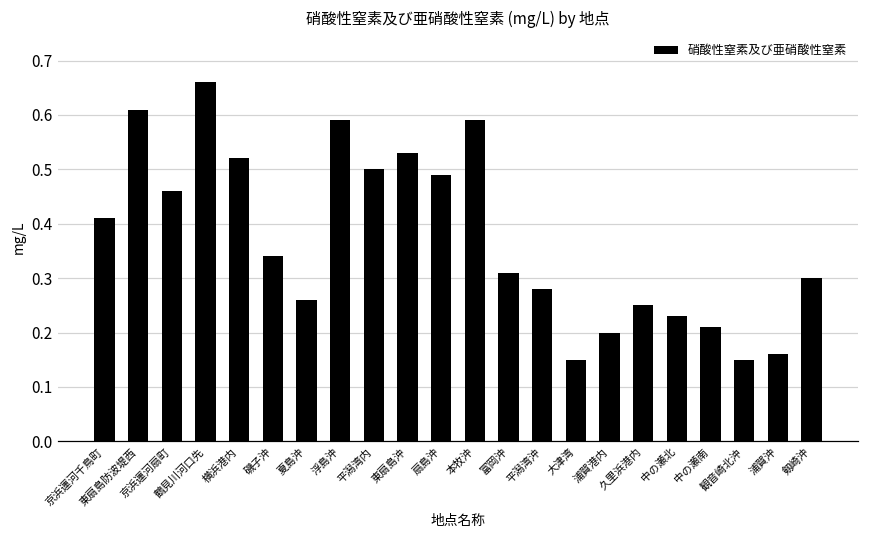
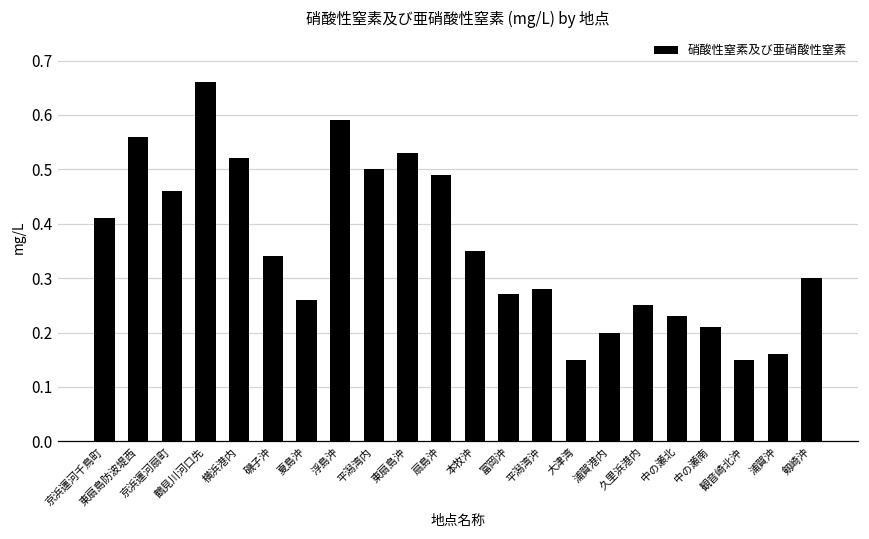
  {
    "京浜運河千鳥町": 0.41,
-   "東扇島防波堤西": 0.61,
+   "東扇島防波堤西": 0.56,
    "京浜運河扇町": 0.46,
    "鶴見川河口先": 0.66,
    "横浜港内": 0.52,
    "磯子沖": 0.34,
    "夏島沖": 0.26,
    "浮島沖": 0.59,
    "平潟湾内": 0.50,
    "東扇島沖": 0.53,
    "扇島沖": 0.49,
-   "本牧沖": 0.59,
-   "富岡沖": 0.31,
+   "本牧沖": 0.35,
+   "富岡沖": 0.27,
    "平潟湾沖": 0.28,
    "大津湾": 0.15,
    "浦賀港内": 0.20,
    "久里浜港内": 0.25,
    "中の瀬北": 0.23,
    "中の瀬南": 0.21,
    "観音崎北沖": 0.15,
    "浦賀沖": 0.16,
    "剱崎沖": 0.30
  }
